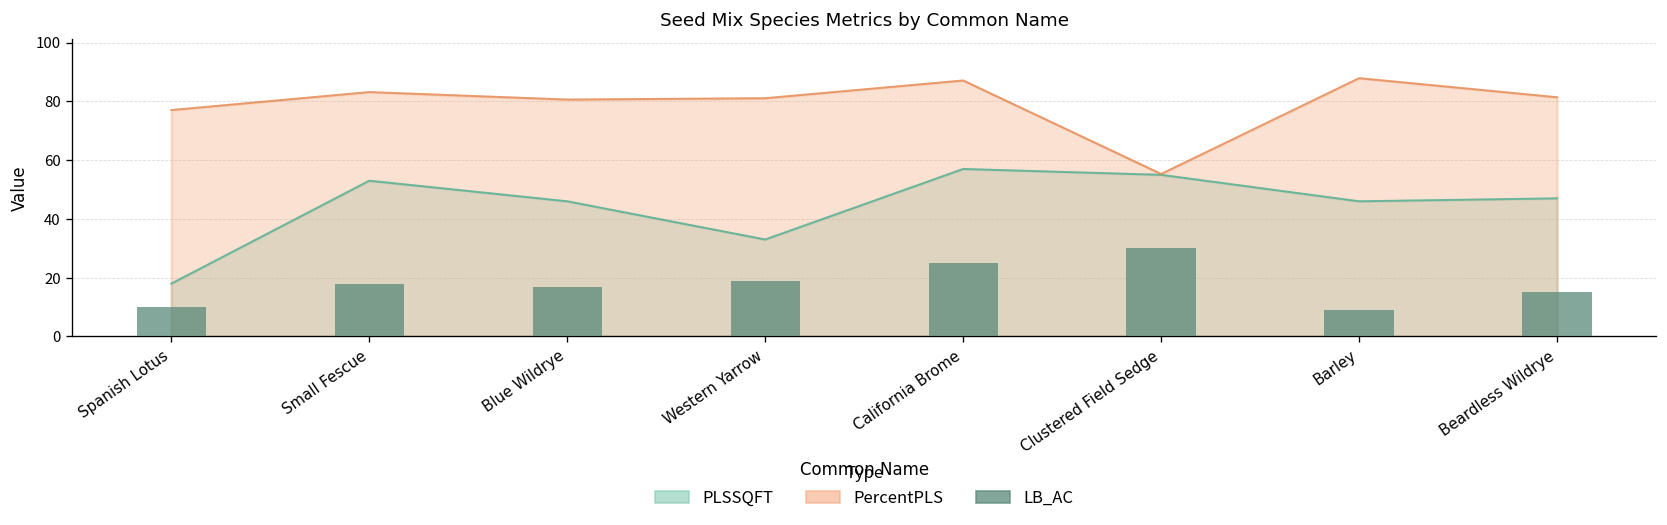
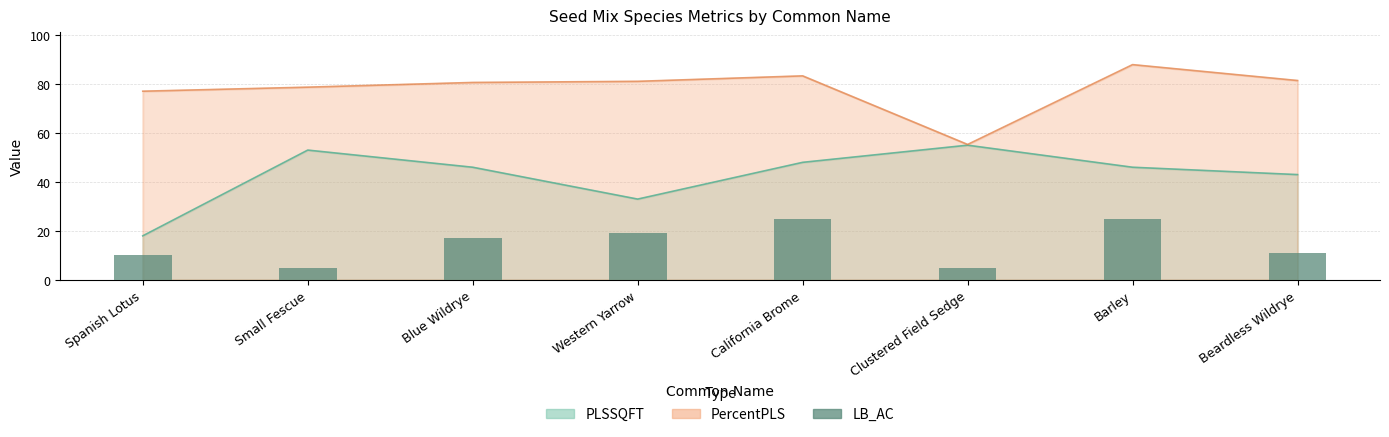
  {
    "PLSSQFT": {
      "Spanish Lotus": 18,
      "Small Fescue": 53,
      "Blue Wildrye": 46,
      "Western Yarrow": 33,
-     "California Brome": 57,
+     "California Brome": 48,
      "Barley": 46,
-     "Beardless Wildrye": 47
+     "Beardless Wildrye": 43
    },
    "LB_AC": {
      "Spanish Lotus": 10,
-     "Small Fescue": 18,
+     "Small Fescue": 5,
      "Blue Wildrye": 17,
      "Western Yarrow": 19,
      "California Brome": 25,
-     "Clustered Field Sedge": 30,
-     "Barley": 9,
-     "Beardless Wildrye": 15
+     "Clustered Field Sedge": 5,
+     "Barley": 25,
+     "Beardless Wildrye": 11
    },
    "PercentPLS": {
      "Spanish Lotus": 77,
-     "Small Fescue": 83,
+     "Small Fescue": 79,
      "Blue Wildrye": 81,
      "Western Yarrow": 81,
-     "California Brome": 87,
+     "California Brome": 83,
      "Barley": 88,
      "Beardless Wildrye": 81
    }
  }
